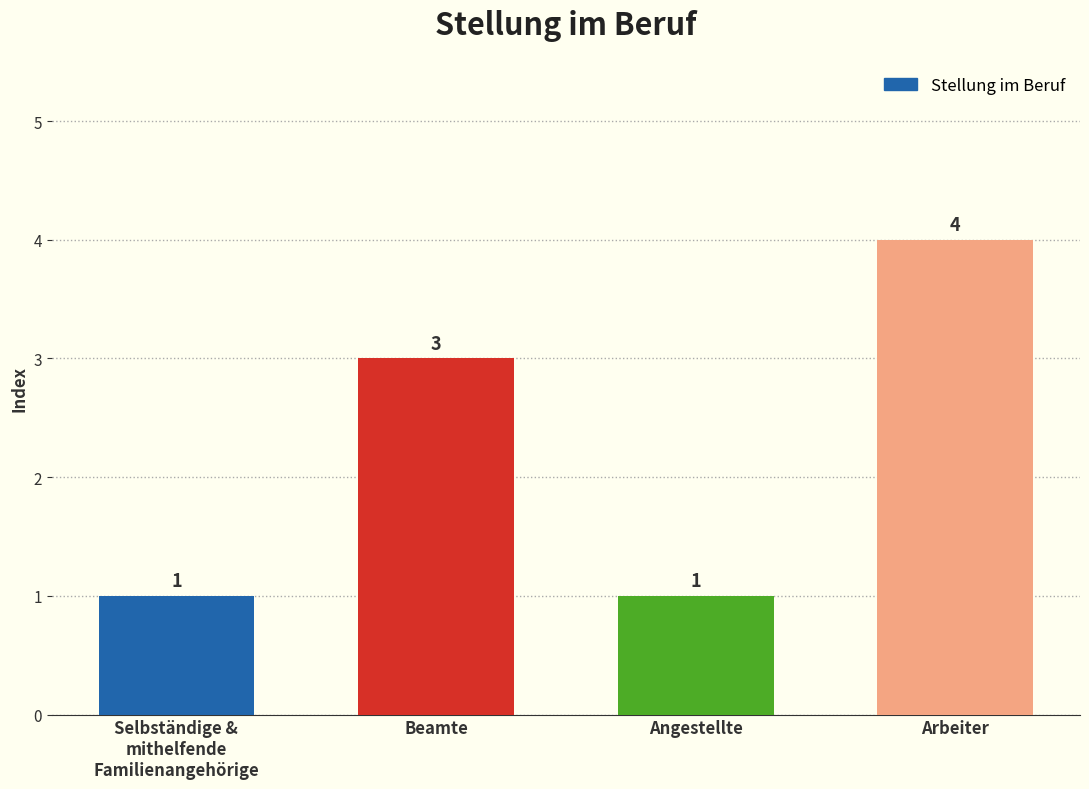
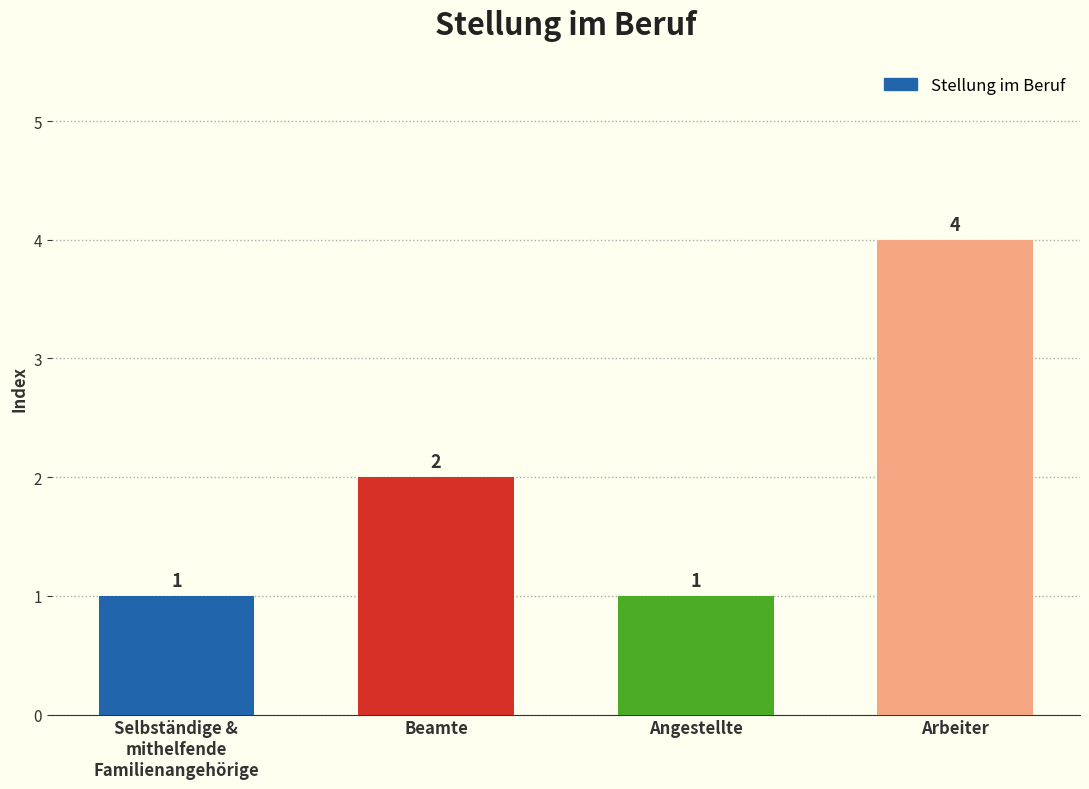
  {
    "Selbständige & mithelfende Familienangehörige": 1,
-   "Beamte": 3,
+   "Beamte": 2,
    "Angestellte": 1,
    "Arbeiter": 4
  }
